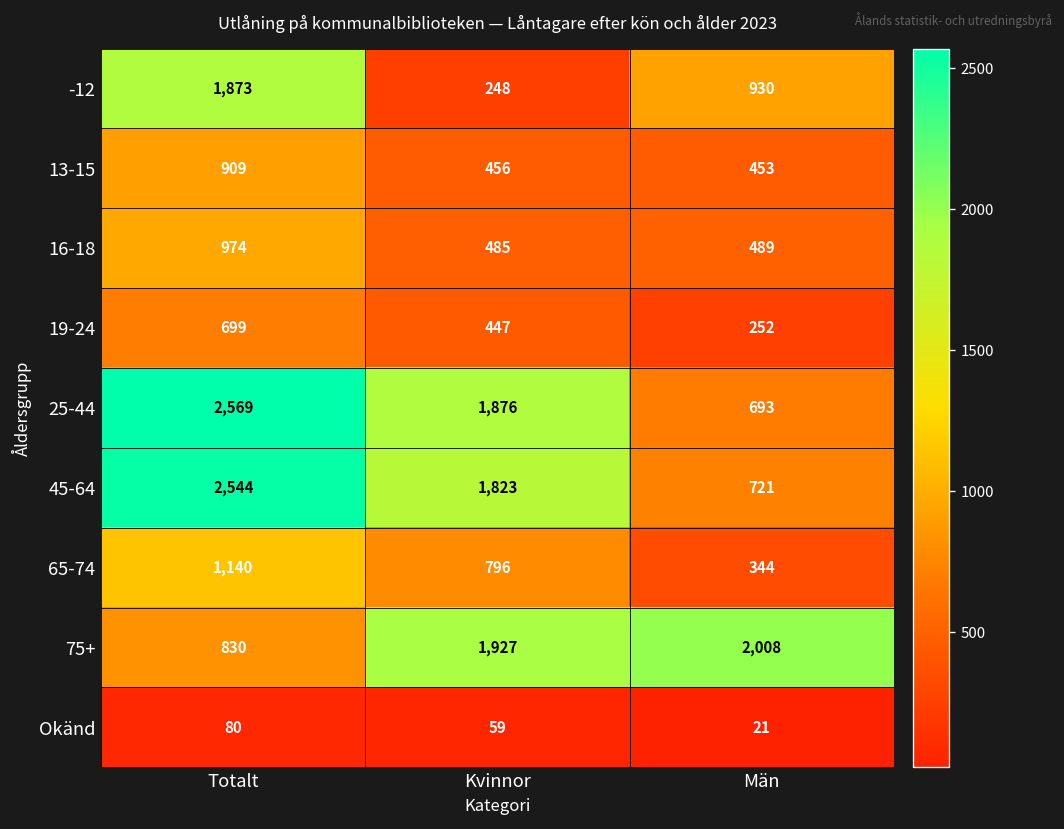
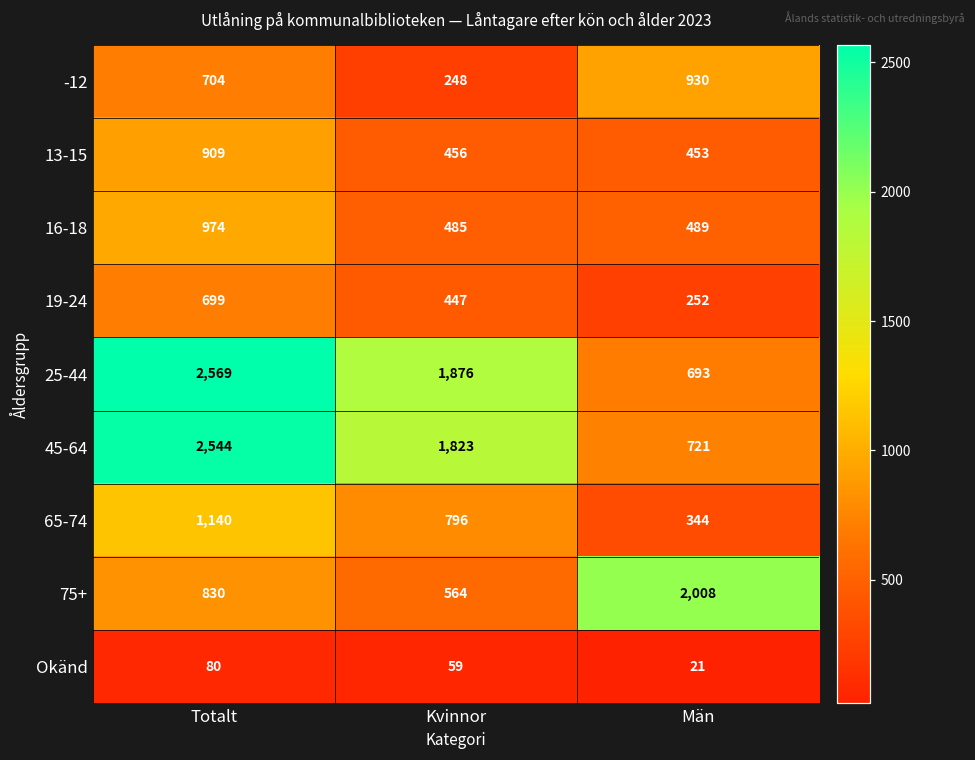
  {
    "-12": {
-     "Totalt": "1,873",
+     "Totalt": "704",
      "Kvinnor": "248",
      "Män": "930"
    },
    "13-15": {
      "Totalt": "909",
      "Kvinnor": "456",
      "Män": "453"
    },
    "16-18": {
      "Totalt": "974",
      "Kvinnor": "485",
      "Män": "489"
    },
    "19-24": {
      "Totalt": "699",
      "Kvinnor": "447",
      "Män": "252"
    },
    "25-44": {
      "Totalt": "2,569",
      "Kvinnor": "1,876",
      "Män": "693"
    },
    "45-64": {
      "Totalt": "2,544",
      "Kvinnor": "1,823",
      "Män": "721"
    },
    "65-74": {
      "Totalt": "1,140",
      "Kvinnor": "796",
      "Män": "344"
    },
    "75+": {
      "Totalt": "830",
-     "Kvinnor": "1,927",
+     "Kvinnor": "564",
      "Män": "2,008"
    },
    "Okänd": {
      "Totalt": "80",
      "Kvinnor": "59",
      "Män": "21"
    }
  }
